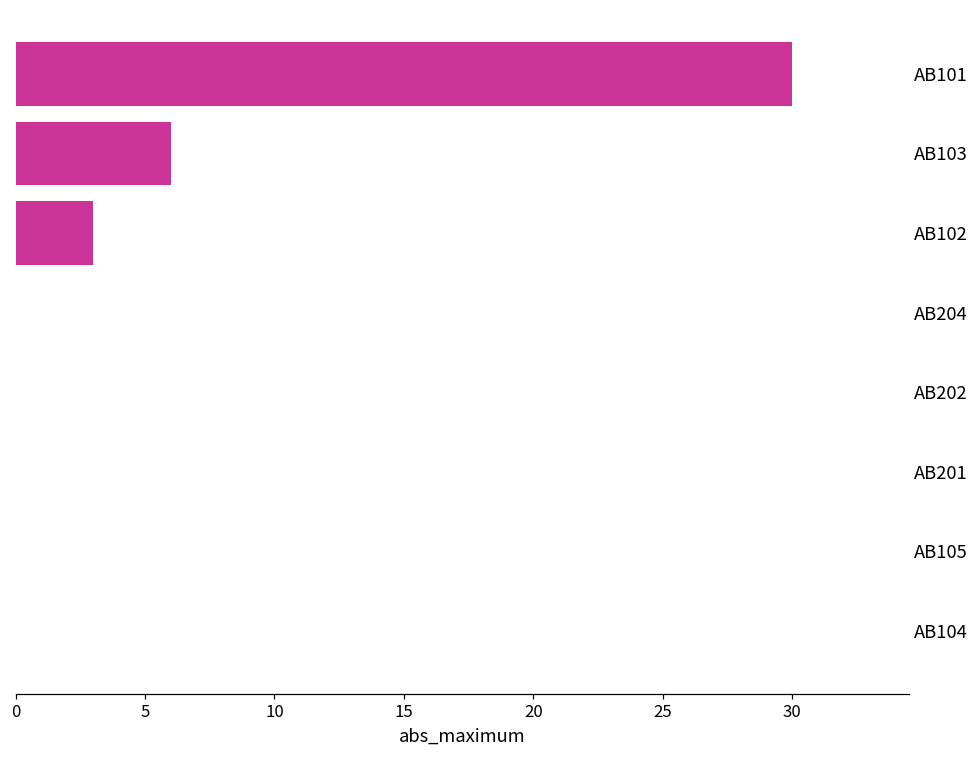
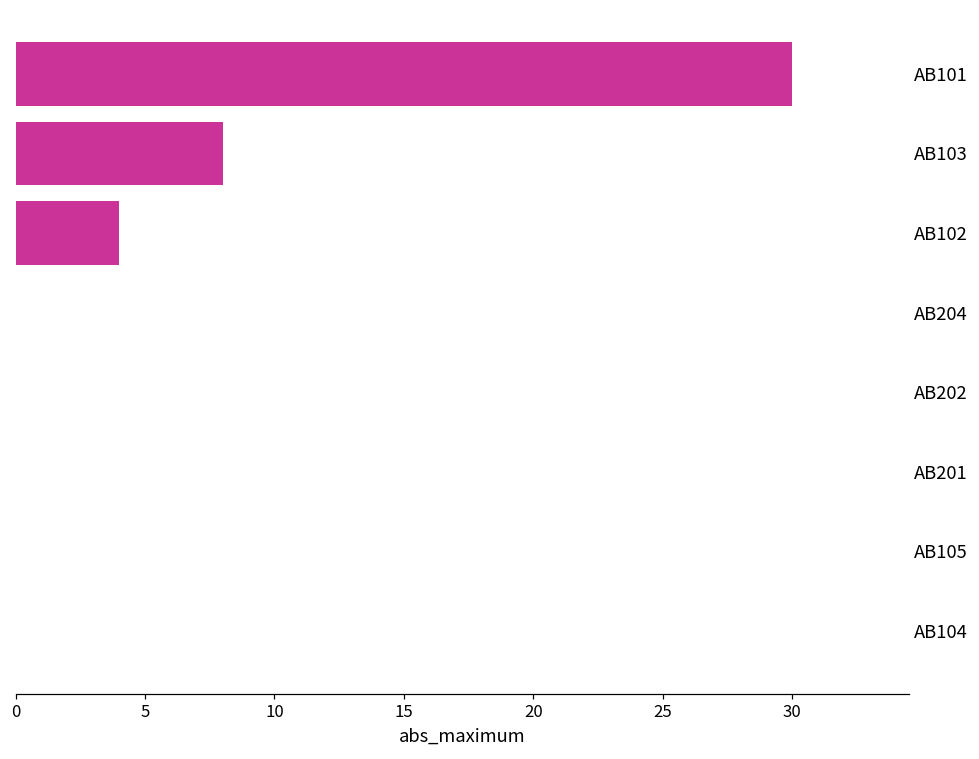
  {
    "AB101": 30,
-   "AB103": 6,
-   "AB102": 3,
+   "AB103": 8,
+   "AB102": 4,
    "AB204": 0,
    "AB202": 0,
    "AB201": 0,
    "AB105": 0,
    "AB104": 0
  }
